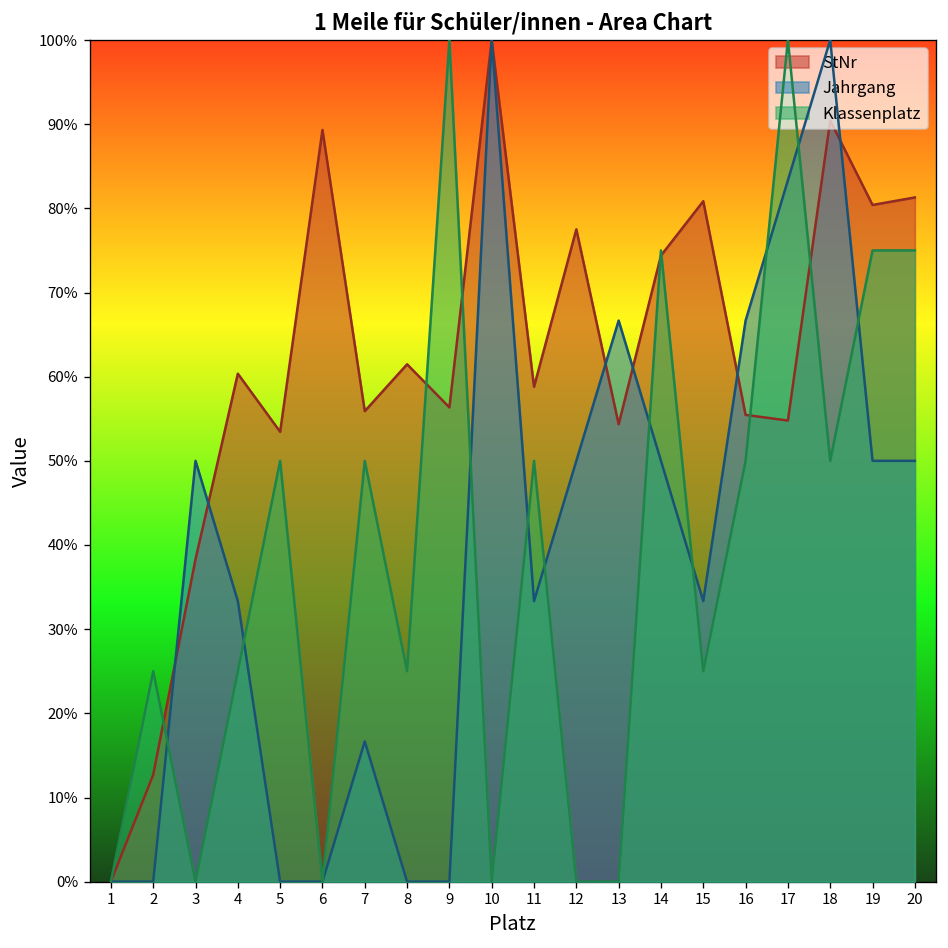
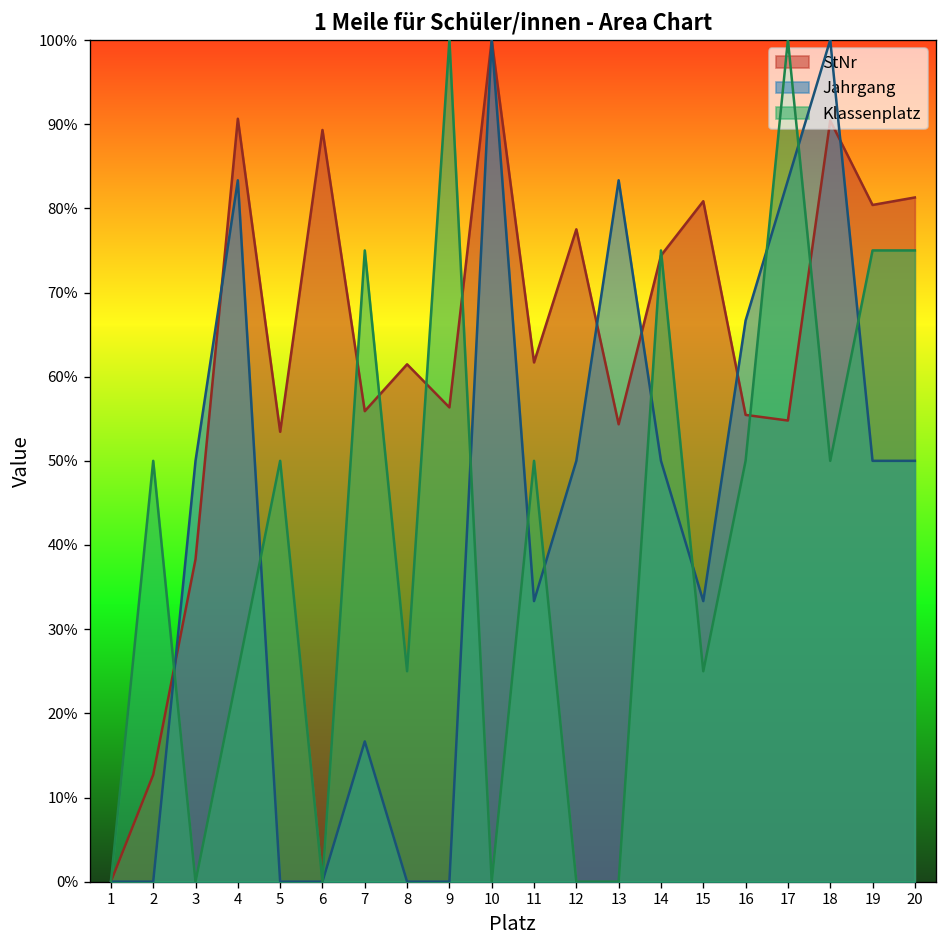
  {
    "StNr": {
      "2": "13%",
      "3": "38%",
-     "4": "60%",
+     "4": "91%",
      "5": "53%",
      "6": "89%",
      "7": "56%",
      "8": "61%",
      "9": "56%",
-     "11": "59%",
+     "11": "62%",
      "12": "78%",
      "13": "54%",
      "14": "74%",
      "15": "81%",
      "16": "55%",
      "17": "55%",
      "19": "80%",
      "20": "81%"
    },
    "Jahrgang": {
      "2": "0%",
      "3": "50%",
-     "4": "33%",
+     "4": "83%",
      "5": "0%",
      "7": "17%",
      "8": "0%",
      "9": "0%",
      "11": "33%",
      "12": "50%",
-     "13": "67%",
+     "13": "83%",
      "14": "50%",
      "15": "33%",
      "16": "67%",
      "17": "83%",
      "18": "100%",
      "19": "50%",
      "20": "50%"
    },
    "Klassenplatz": {
-     "2": "25%",
+     "2": "50%",
      "3": "0%",
      "4": "25%",
      "5": "50%",
-     "7": "50%",
+     "7": "75%",
      "8": "25%",
      "9": "100%",
      "10": "0%",
      "11": "50%",
      "12": "0%",
      "13": "0%",
      "14": "75%",
      "15": "25%",
      "16": "50%",
      "17": "100%",
      "18": "50%",
      "19": "75%",
      "20": "75%"
    }
  }
